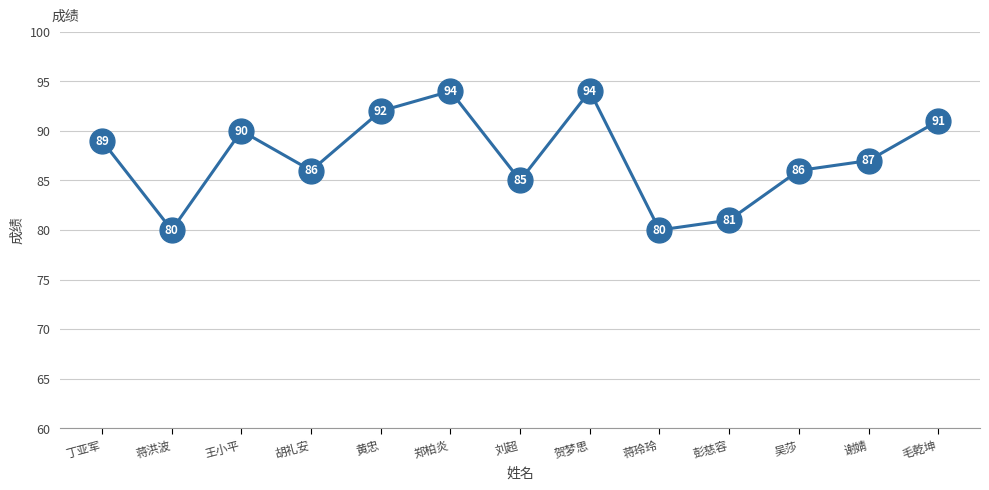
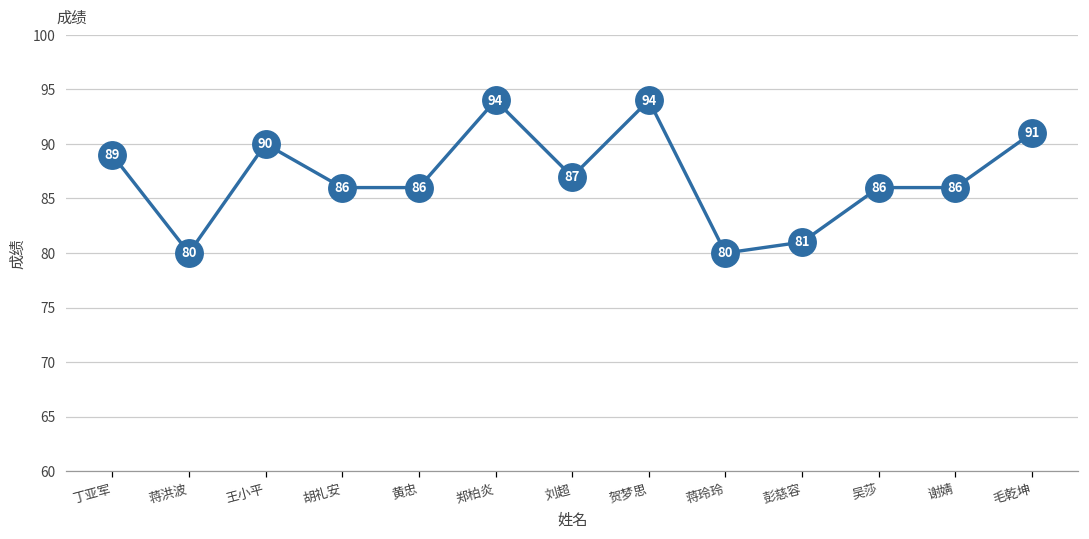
  {
-   "黄忠": 92,
-   "刘超": 85,
-   "谢婧": 87
+   "黄忠": 86,
+   "刘超": 87,
+   "谢婧": 86
  }
